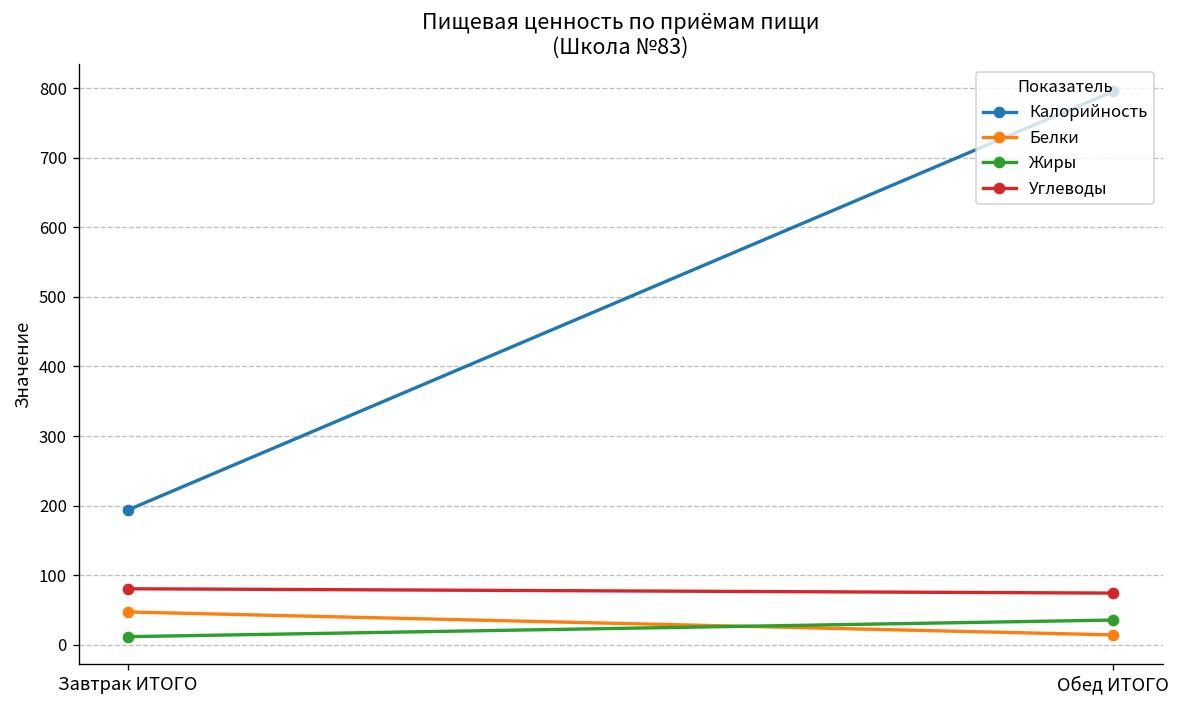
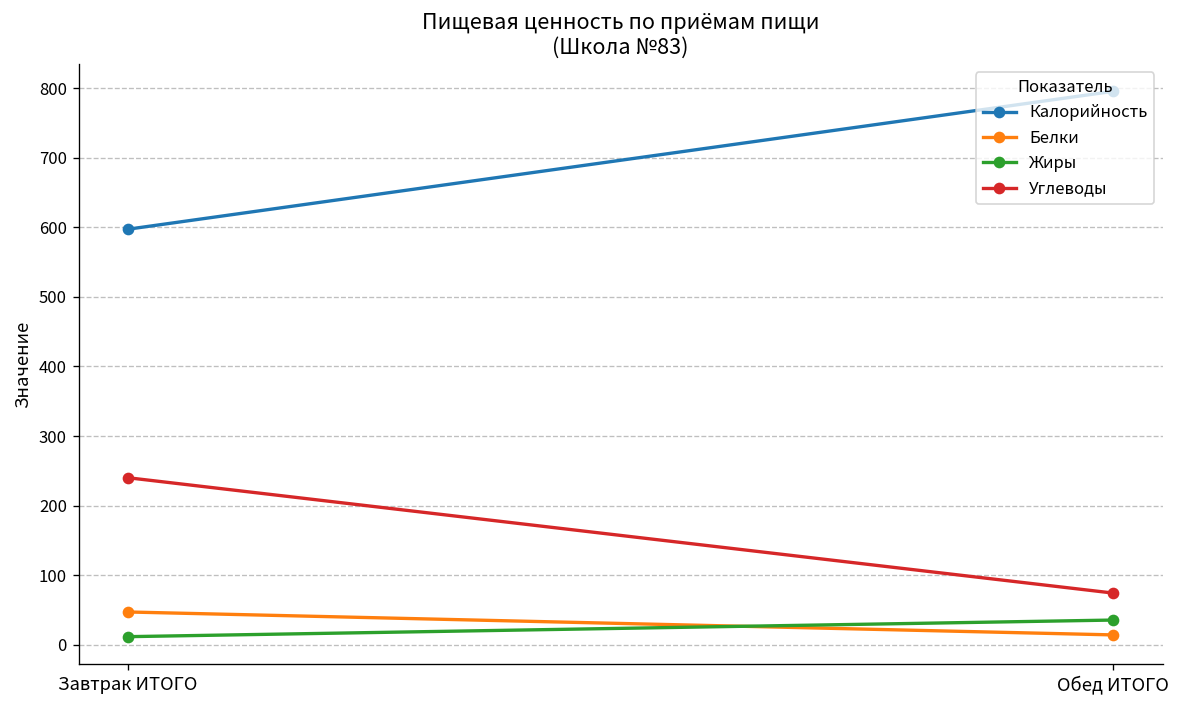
  {
    "Калорийность": {
-     "Завтрак ИТОГО": 190
+     "Завтрак ИТОГО": 600
    },
    "Белки": {
      "Завтрак ИТОГО": 50,
      "Обед ИТОГО": 10
    },
    "Жиры": {
      "Завтрак ИТОГО": 10,
      "Обед ИТОГО": 40
    },
    "Углеводы": {
-     "Завтрак ИТОГО": 80,
+     "Завтрак ИТОГО": 240,
      "Обед ИТОГО": 70
    }
  }
